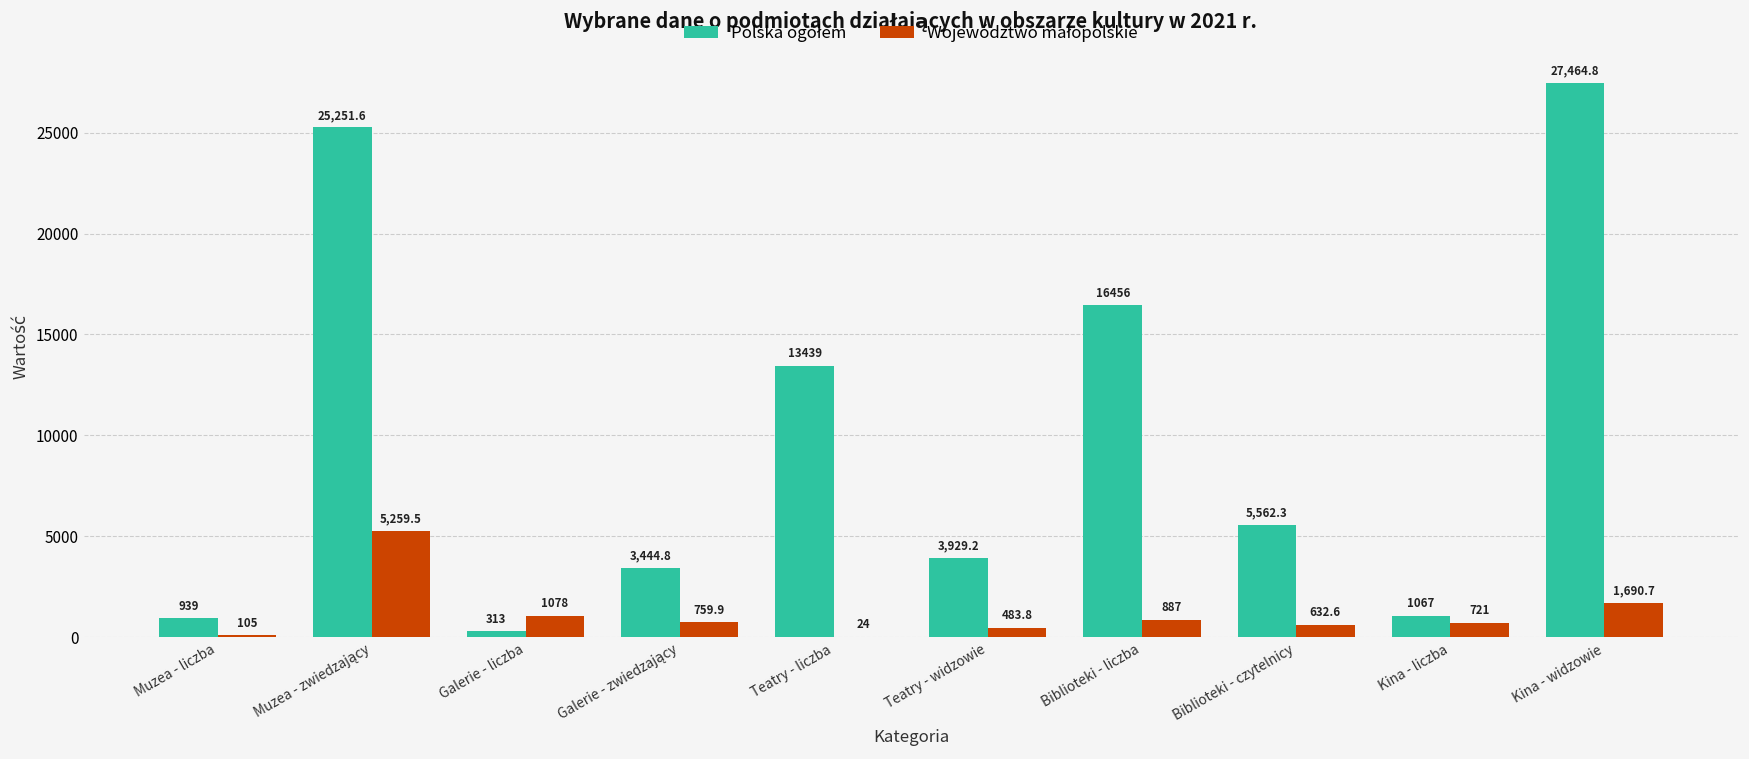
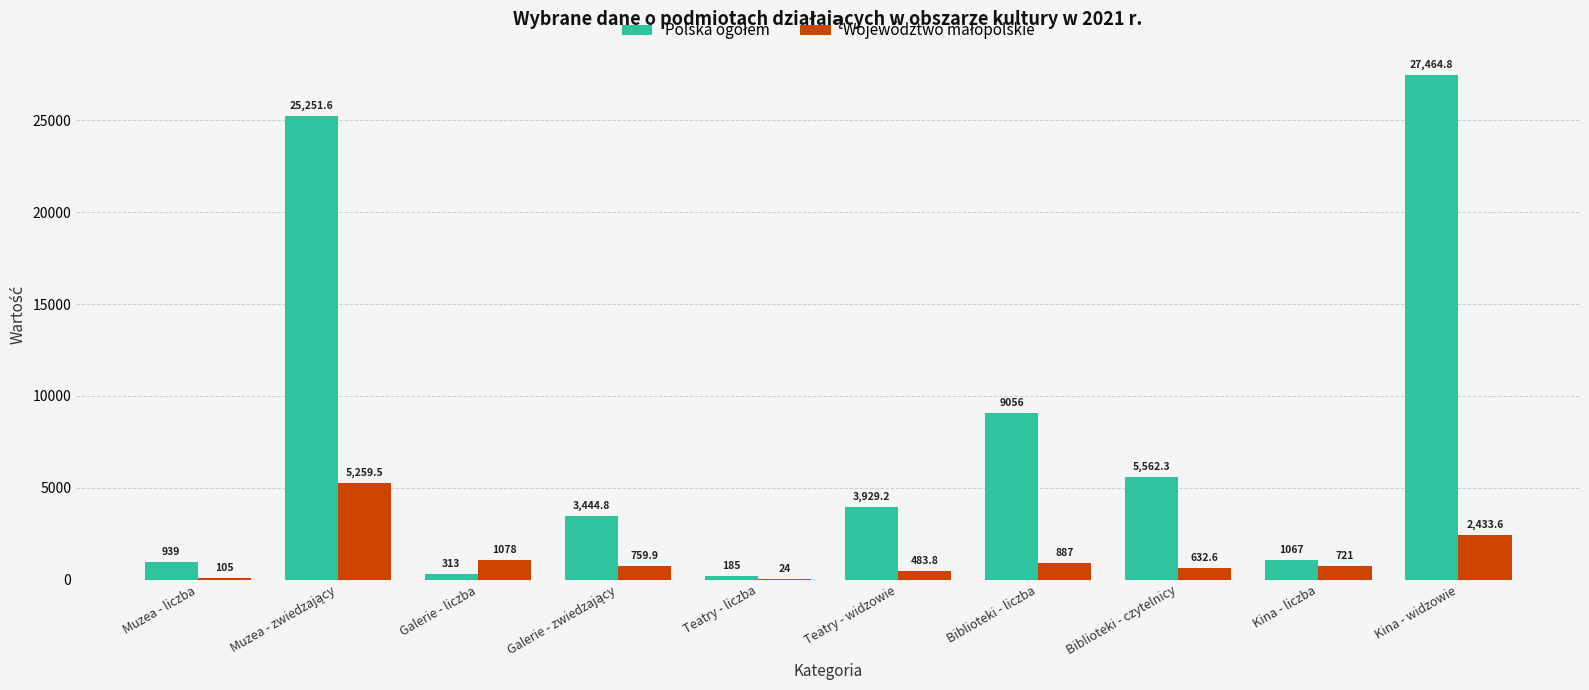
  {
    "Polska ogółem": {
      "Muzea - liczba": "939",
      "Muzea - zwiedzający": "25,251.6",
      "Galerie - liczba": "313",
      "Galerie - zwiedzający": "3,444.8",
-     "Teatry - liczba": "13439",
+     "Teatry - liczba": "185",
      "Teatry - widzowie": "3,929.2",
-     "Biblioteki - liczba": "16456",
+     "Biblioteki - liczba": "9056",
      "Biblioteki - czytelnicy": "5,562.3",
      "Kina - liczba": "1067",
      "Kina - widzowie": "27,464.8"
    },
    "Województwo małopolskie": {
      "Muzea - liczba": "105",
      "Muzea - zwiedzający": "5,259.5",
      "Galerie - liczba": "1078",
      "Galerie - zwiedzający": "759.9",
      "Teatry - liczba": "24",
      "Teatry - widzowie": "483.8",
      "Biblioteki - liczba": "887",
      "Biblioteki - czytelnicy": "632.6",
      "Kina - liczba": "721",
-     "Kina - widzowie": "1,690.7"
+     "Kina - widzowie": "2,433.6"
    }
  }
